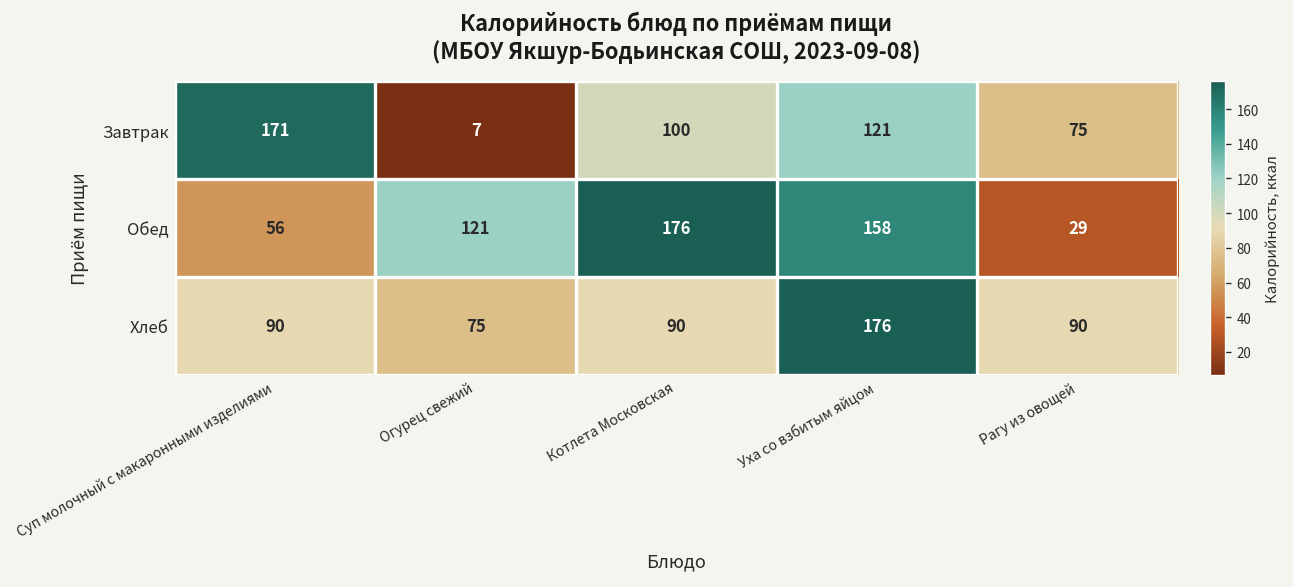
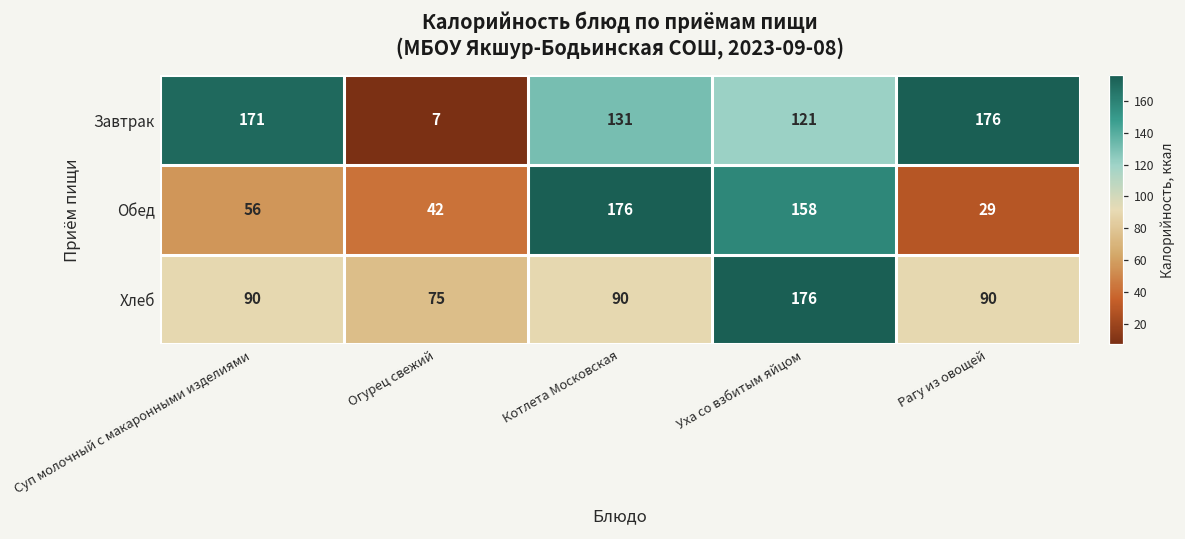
  {
    "Завтрак": {
      "Суп молочный с макаронными изделиями": 171,
      "Огурец свежий": 7,
-     "Котлета Московская": 100,
+     "Котлета Московская": 131,
      "Уха со взбитым яйцом": 121,
-     "Рагу из овощей": 75
+     "Рагу из овощей": 176
    },
    "Обед": {
      "Суп молочный с макаронными изделиями": 56,
-     "Огурец свежий": 121,
+     "Огурец свежий": 42,
      "Котлета Московская": 176,
      "Уха со взбитым яйцом": 158,
      "Рагу из овощей": 29
    },
    "Хлеб": {
      "Суп молочный с макаронными изделиями": 90,
      "Огурец свежий": 75,
      "Котлета Московская": 90,
      "Уха со взбитым яйцом": 176,
      "Рагу из овощей": 90
    }
  }
